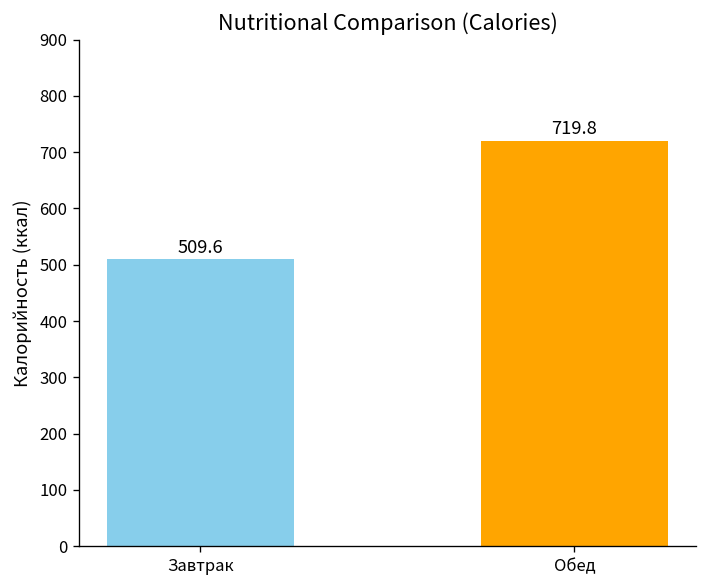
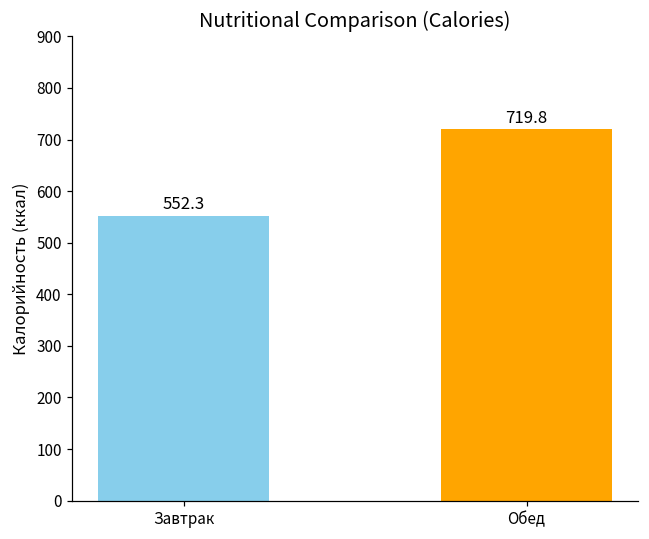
  {
-   "Завтрак": 509.6,
+   "Завтрак": 552.3,
    "Обед": 719.8
  }
